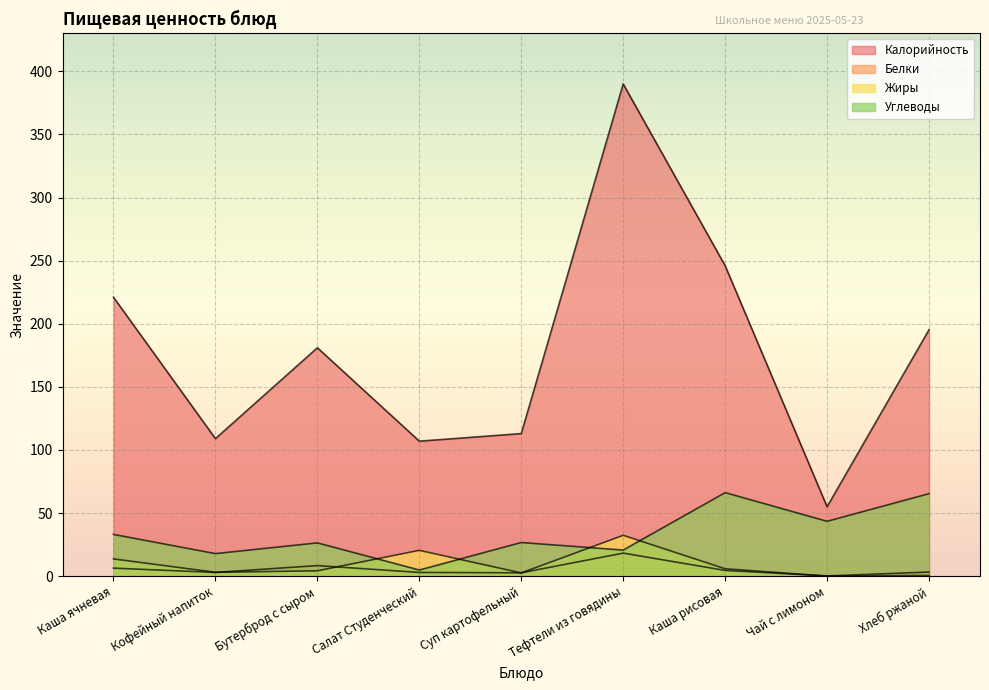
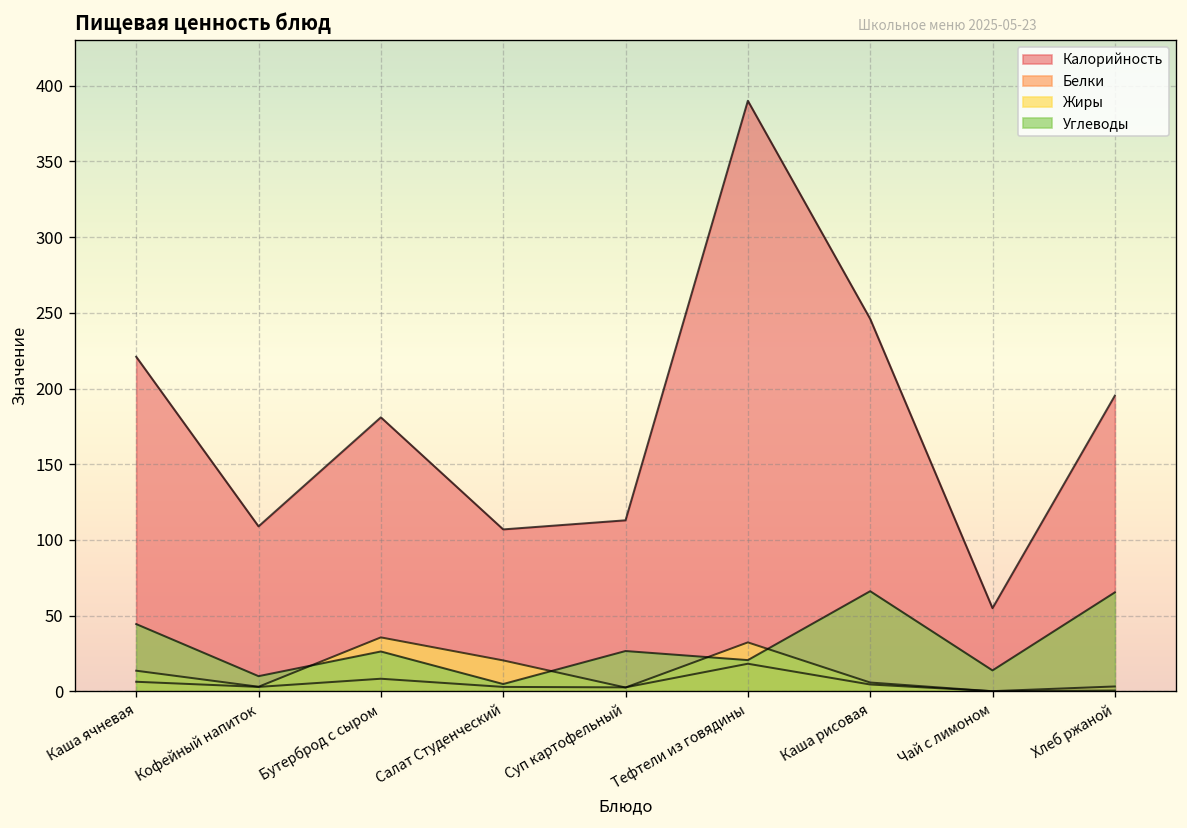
  {
    "Жиры": {
      "Каша ячневая": 14,
-     "Бутерброд с сыром": 4,
+     "Бутерброд с сыром": 36,
      "Салат Студенческий": 21,
      "Тефтели из говядины": 32,
      "Хлеб ржаной": 1
    },
    "Углеводы": {
-     "Каша ячневая": 33,
-     "Кофейный напиток": 18,
+     "Каша ячневая": 45,
+     "Кофейный напиток": 10,
      "Бутерброд с сыром": 26,
      "Суп картофельный": 27,
      "Тефтели из говядины": 21,
      "Каша рисовая": 66,
-     "Чай с лимоном": 44,
+     "Чай с лимоном": 14,
      "Хлеб ржаной": 65
    }
  }
